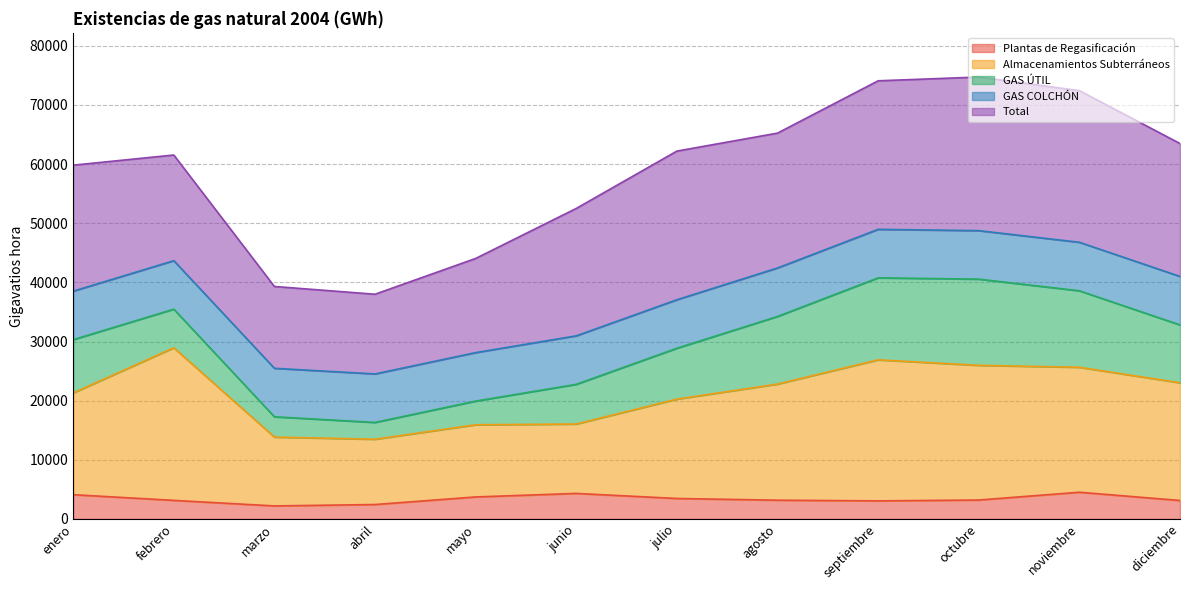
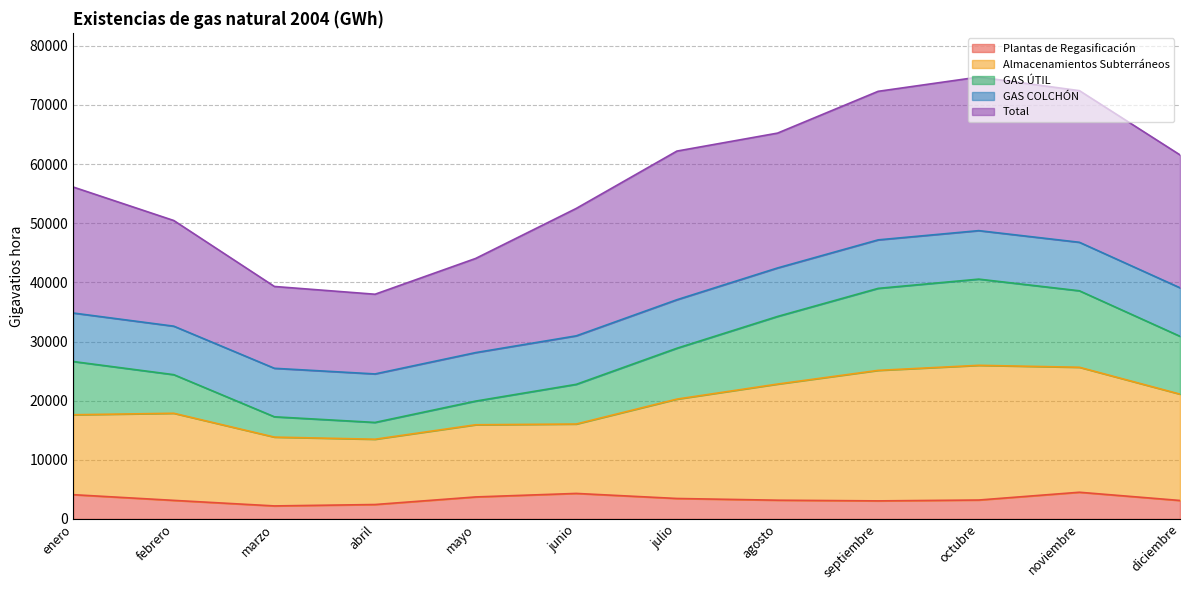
  {
    "Plantas de Regasificación": {
      "enero": 4000,
      "febrero": 3000,
      "marzo": 2000,
      "abril": 2000,
      "mayo": 4000,
      "junio": 4000,
      "julio": 3000,
      "agosto": 3000,
      "septiembre": 3000,
      "octubre": 3000,
      "noviembre": 5000,
      "diciembre": 3000
    },
    "Almacenamientos Subterráneos": {
-     "enero": 17000,
-     "febrero": 26000,
+     "enero": 14000,
+     "febrero": 15000,
      "marzo": 12000,
      "abril": 11000,
      "mayo": 12000,
      "junio": 12000,
      "julio": 17000,
      "agosto": 20000,
-     "septiembre": 24000,
+     "septiembre": 22000,
      "octubre": 23000,
      "noviembre": 21000,
-     "diciembre": 20000
+     "diciembre": 18000
    },
    "GAS ÚTIL": {
      "enero": 9000,
      "febrero": 7000,
      "marzo": 3000,
      "abril": 3000,
      "mayo": 4000,
      "junio": 7000,
      "julio": 9000,
      "agosto": 11000,
      "septiembre": 14000,
      "octubre": 15000,
      "noviembre": 13000,
      "diciembre": 10000
    },
    "GAS COLCHÓN": {
      "enero": 8000,
      "febrero": 8000,
      "marzo": 8000,
      "abril": 8000,
      "mayo": 8000,
      "junio": 8000,
      "julio": 8000,
      "agosto": 8000,
      "septiembre": 8000,
      "octubre": 8000,
      "noviembre": 8000,
      "diciembre": 8000
    },
    "Total": {
      "enero": 21000,
      "febrero": 18000,
      "marzo": 14000,
      "abril": 13000,
      "mayo": 16000,
      "junio": 22000,
      "julio": 25000,
      "agosto": 23000,
      "septiembre": 25000,
      "diciembre": 22000
    }
  }
